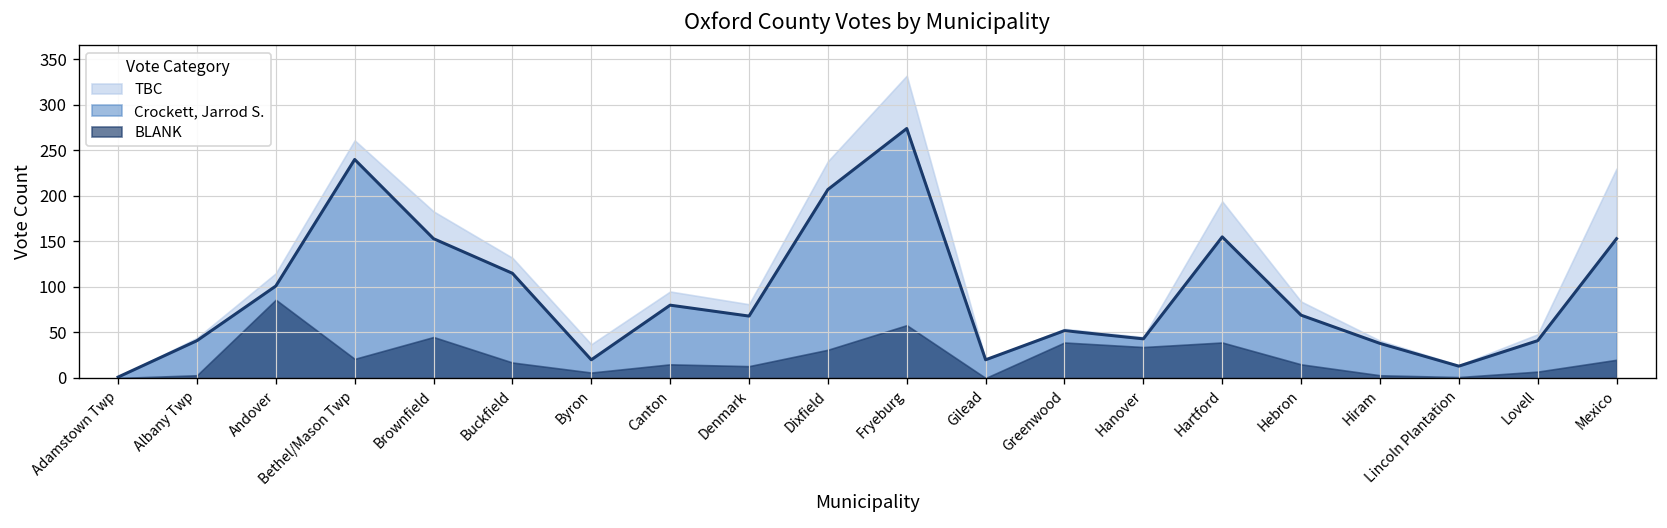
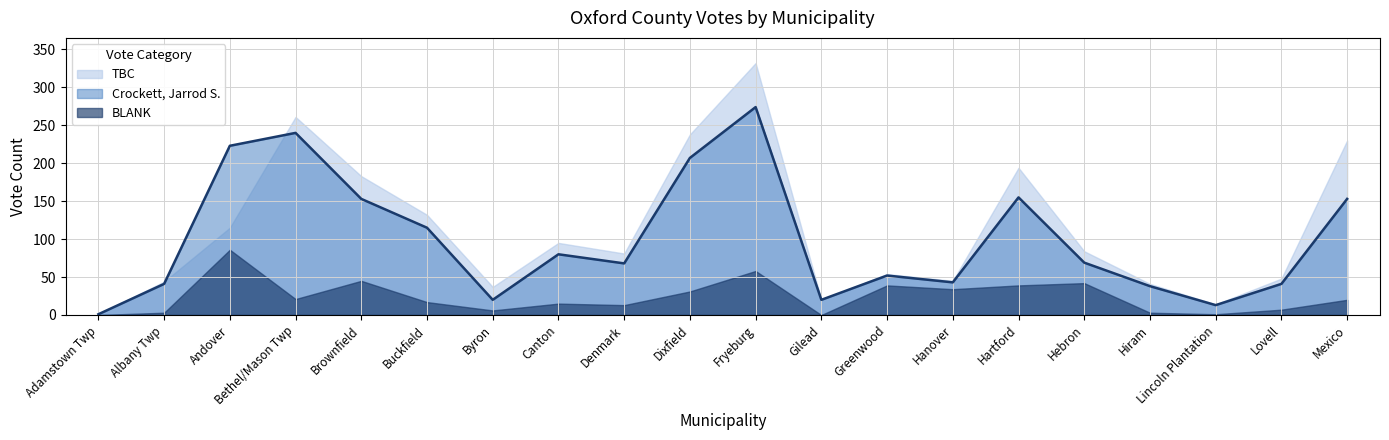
  {
    "TBC": {
      "Andover": 120,
      "Bethel/Mason Twp": 260,
      "Brownfield": 180,
      "Buckfield": 130,
      "Byron": 40,
      "Canton": 100,
      "Denmark": 80,
      "Dixfield": 240,
      "Fryeburg": 330,
      "Hartford": 190,
      "Hebron": 80,
      "Lovell": 50,
      "Mexico": 230
    },
    "Crockett, Jarrod S.": {
-     "Andover": 100,
+     "Andover": 220,
      "Bethel/Mason Twp": 240,
      "Brownfield": 150,
      "Buckfield": 120,
      "Byron": 20,
      "Canton": 80,
      "Denmark": 70,
      "Dixfield": 210,
      "Fryeburg": 270,
      "Hartford": 160,
      "Hebron": 70,
      "Lovell": 40,
      "Mexico": 150
    },
    "BLANK": {
      "Andover": 90,
      "Bethel/Mason Twp": 20,
      "Brownfield": 50,
      "Buckfield": 20,
      "Byron": 10,
      "Canton": 20,
      "Denmark": 10,
      "Dixfield": 30,
      "Fryeburg": 60,
      "Gilead": 0,
      "Greenwood": 40,
      "Hanover": 30,
      "Hartford": 40,
-     "Hebron": 20,
+     "Hebron": 40,
      "Lovell": 10,
      "Mexico": 20
    }
  }
